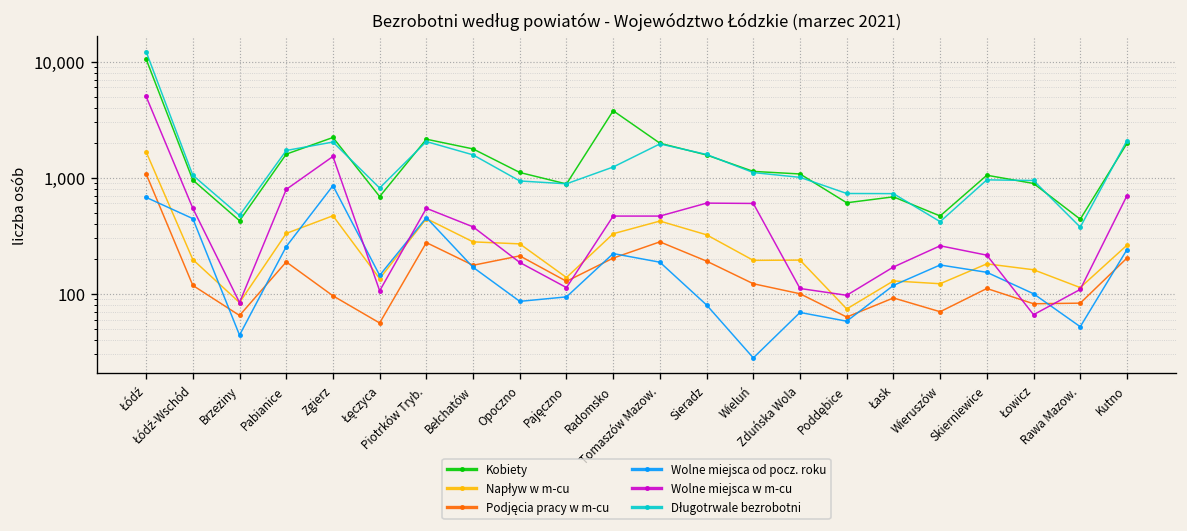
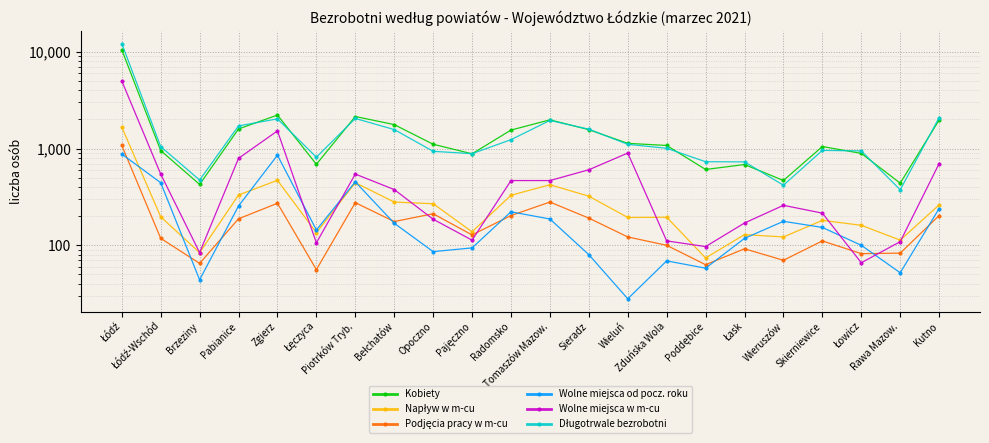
  {
    "Kobiety": {
      "Łódź": "11,000",
      "Łódź-Wschód": "1,000",
      "Brzeziny": "400",
      "Pabianice": "1,600",
      "Zgierz": "2,200",
      "Łęczyca": "700",
      "Bełchatów": "1,800",
      "Opoczno": "1,100",
-     "Radomsko": "3,800",
+     "Radomsko": "1,600",
      "Zduńska Wola": "1,100",
      "Poddębice": "600",
      "Łask": "700",
      "Wieruszów": "500",
      "Skierniewice": "1,100",
      "Rawa Mazow.": "400"
    },
    "Napływ w m-cu": {
      "Łódź": "1,700",
      "Łódź-Wschód": "200",
      "Pabianice": "330",
      "Zgierz": "500",
      "Łęczyca": "140",
      "Bełchatów": "280",
      "Opoczno": "270",
      "Pajęczno": "140",
      "Radomsko": "330",
      "Tomaszów Mazow.": "400",
      "Sieradz": "320",
      "Wieluń": "190",
      "Zduńska Wola": "200",
      "Poddębice": "70",
      "Łask": "130",
      "Wieruszów": "120",
      "Skierniewice": "180",
      "Łowicz": "160",
      "Kutno": "260"
    },
    "Podjęcia pracy w m-cu": {
      "Łódź": "1,100",
      "Łódź-Wschód": "120",
      "Brzeziny": "70",
      "Pabianice": "190",
-     "Zgierz": "100",
+     "Zgierz": "270",
      "Łęczyca": "60",
      "Piotrków Tryb.": "280",
      "Opoczno": "210",
      "Pajęczno": "130",
      "Radomsko": "200",
      "Tomaszów Mazow.": "280",
      "Sieradz": "190",
      "Wieluń": "120",
      "Zduńska Wola": "100",
      "Poddębice": "60",
      "Łask": "90",
      "Wieruszów": "70",
      "Skierniewice": "110",
      "Łowicz": "80",
      "Rawa Mazow.": "80",
      "Kutno": "200"
    },
    "Wolne miejsca od pocz. roku": {
-     "Łódź": "700",
+     "Łódź": "900",
      "Łódź-Wschód": "400",
      "Brzeziny": "40",
      "Pabianice": "260",
      "Zgierz": "900",
      "Łęczyca": "140",
      "Opoczno": "90",
      "Pajęczno": "90",
      "Radomsko": "220",
      "Tomaszów Mazow.": "190",
      "Sieradz": "80",
      "Wieluń": "28",
      "Zduńska Wola": "70",
      "Poddębice": "60",
      "Łask": "120",
      "Wieruszów": "180",
      "Skierniewice": "150",
      "Łowicz": "100",
      "Rawa Mazow.": "50",
      "Kutno": "240"
    },
    "Wolne miejsca w m-cu": {
      "Łódź": "5,000",
      "Łódź-Wschód": "500",
      "Pabianice": "800",
      "Zgierz": "1,500",
      "Łęczyca": "110",
      "Piotrków Tryb.": "500",
      "Bełchatów": "380",
      "Opoczno": "190",
      "Pajęczno": "110",
      "Radomsko": "500",
      "Tomaszów Mazow.": "500",
      "Sieradz": "600",
-     "Wieluń": "600",
+     "Wieluń": "900",
      "Zduńska Wola": "110",
      "Poddębice": "100",
      "Łask": "170",
      "Wieruszów": "260",
      "Skierniewice": "220",
      "Łowicz": "70",
      "Kutno": "700"
    },
    "Długotrwale bezrobotni": {
      "Łódź": "12,000",
      "Łódź-Wschód": "1,000",
      "Brzeziny": "500",
      "Pabianice": "1,700",
      "Zgierz": "2,000",
      "Łęczyca": "800",
      "Bełchatów": "1,600",
      "Opoczno": "900",
      "Radomsko": "1,200",
      "Zduńska Wola": "1,000",
      "Poddębice": "700",
      "Łask": "700",
      "Wieruszów": "420",
      "Skierniewice": "1,000",
      "Rawa Mazow.": "380"
    }
  }
